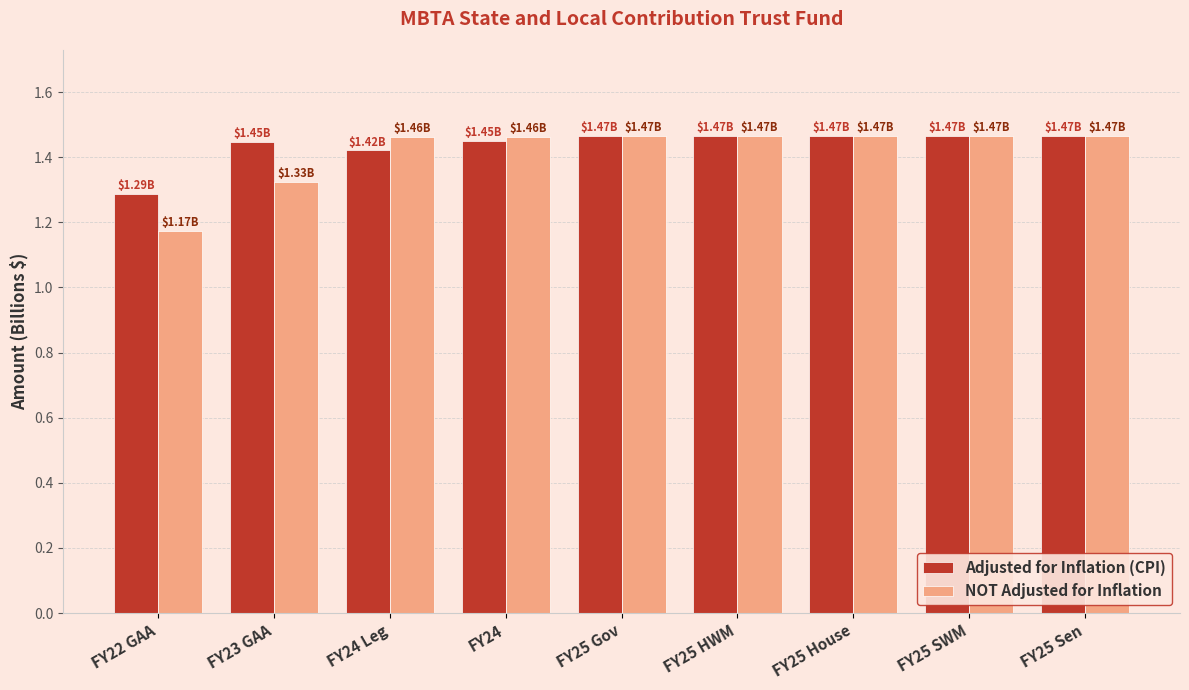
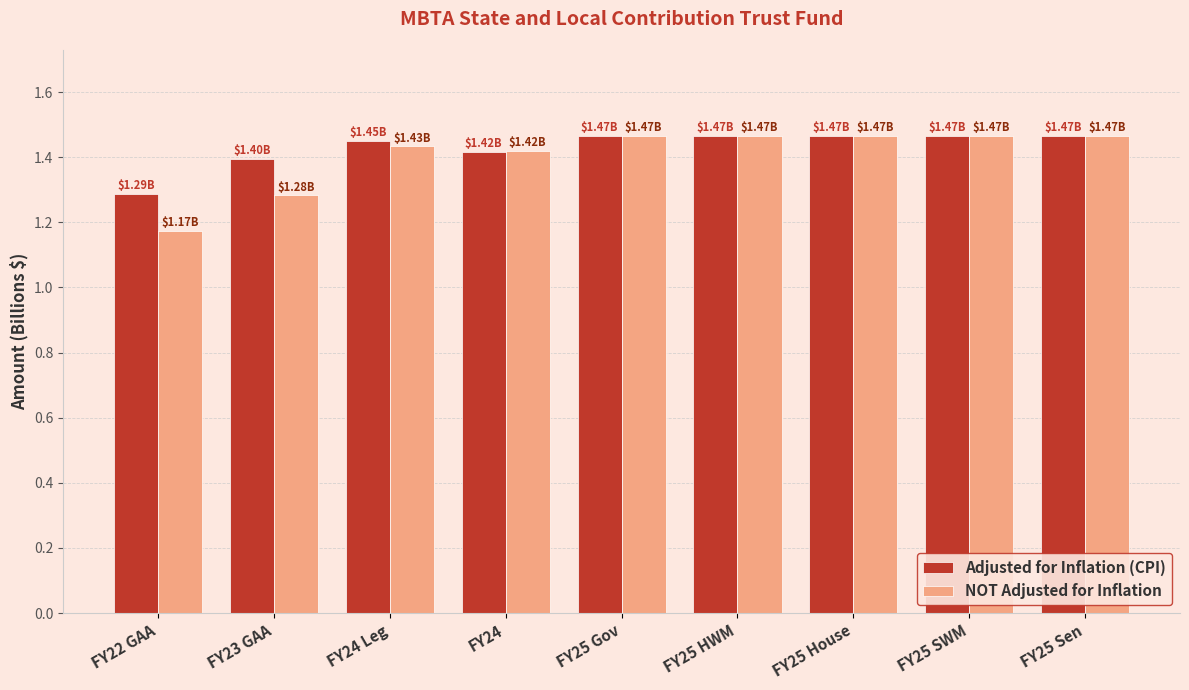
  {
    "Adjusted for Inflation (CPI)": {
      "FY22 GAA": "$1.29B",
-     "FY23 GAA": "$1.45B",
-     "FY24 Leg": "$1.42B",
-     "FY24": "$1.45B",
+     "FY23 GAA": "$1.40B",
+     "FY24 Leg": "$1.45B",
+     "FY24": "$1.42B",
      "FY25 Gov": "$1.47B",
      "FY25 HWM": "$1.47B",
      "FY25 House": "$1.47B",
      "FY25 SWM": "$1.47B",
      "FY25 Sen": "$1.47B"
    },
    "NOT Adjusted for Inflation": {
      "FY22 GAA": "$1.17B",
-     "FY23 GAA": "$1.33B",
-     "FY24 Leg": "$1.46B",
-     "FY24": "$1.46B",
+     "FY23 GAA": "$1.28B",
+     "FY24 Leg": "$1.43B",
+     "FY24": "$1.42B",
      "FY25 Gov": "$1.47B",
      "FY25 HWM": "$1.47B",
      "FY25 House": "$1.47B",
      "FY25 SWM": "$1.47B",
      "FY25 Sen": "$1.47B"
    }
  }
